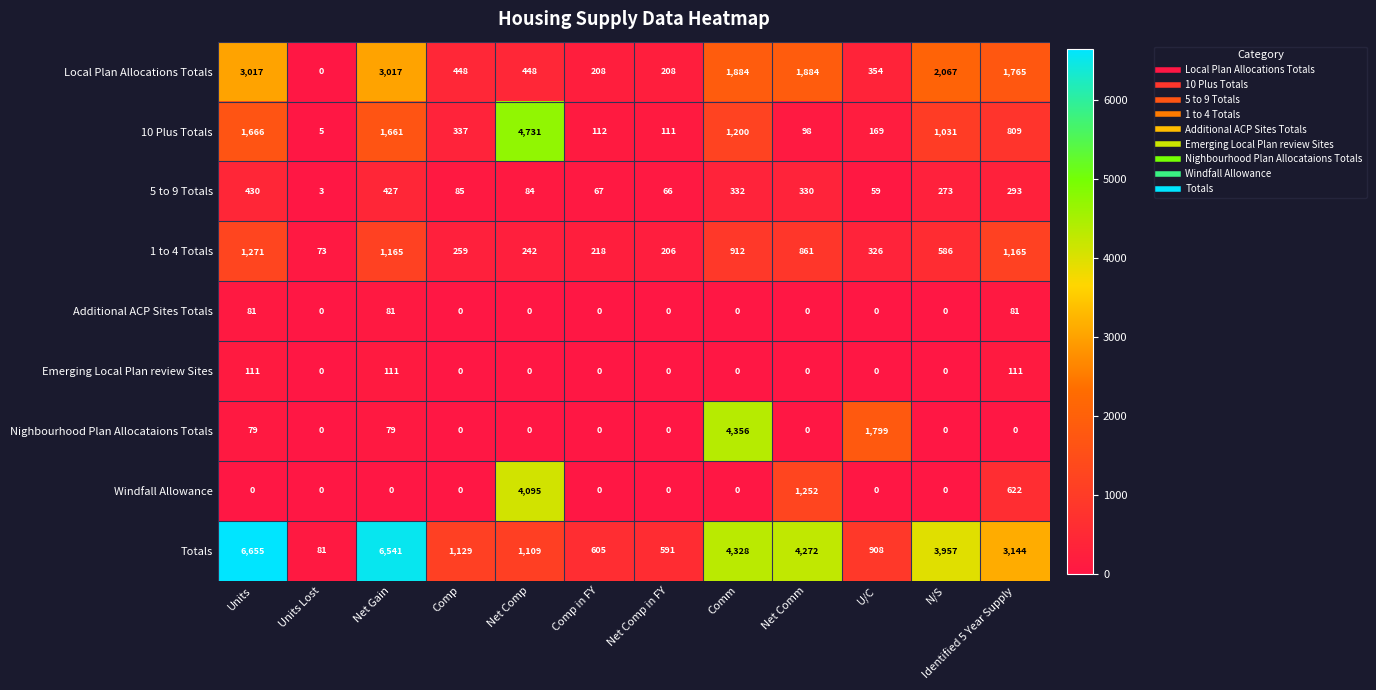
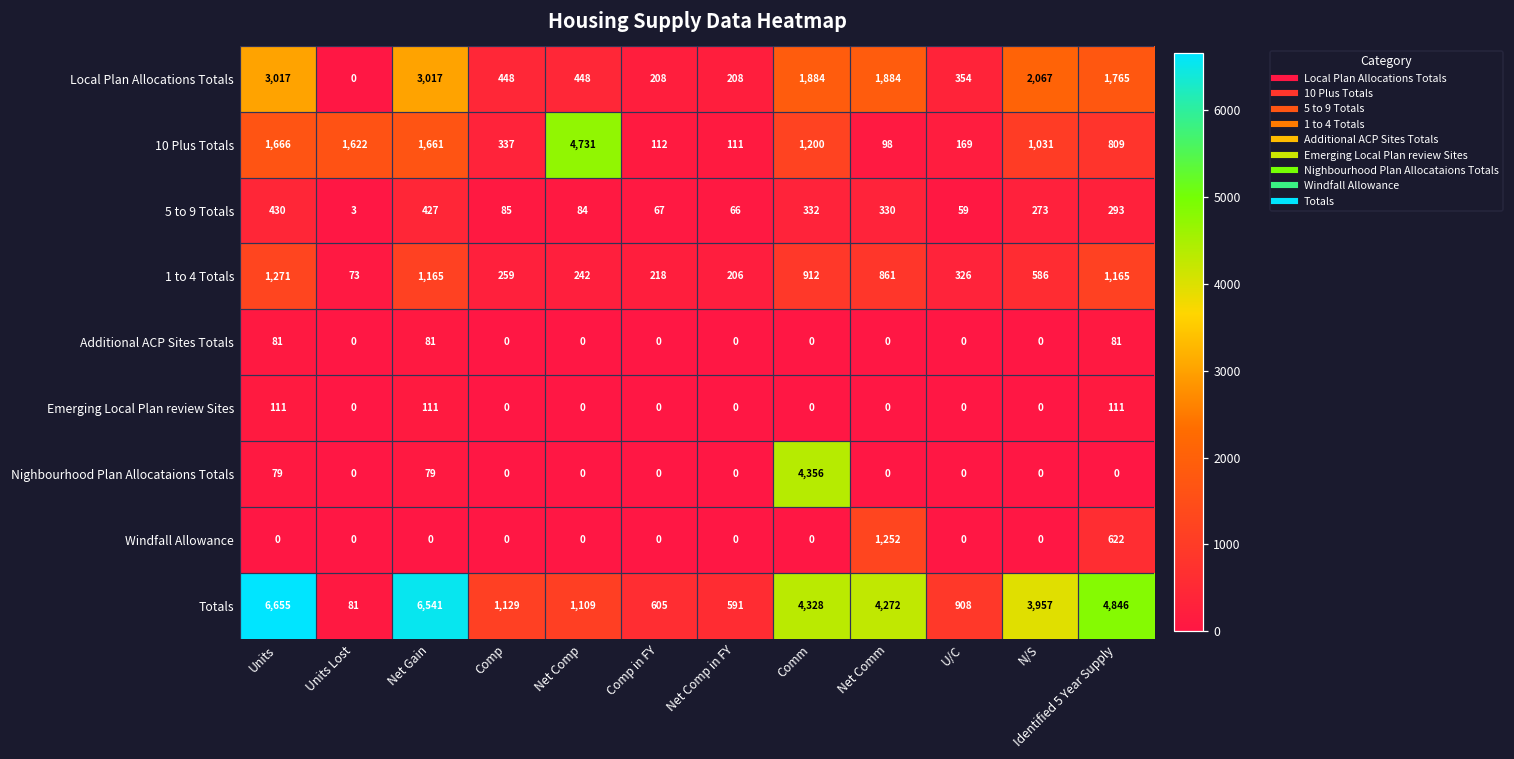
  {
    "Local Plan Allocations Totals": {
      "Units": "3,017",
      "Units Lost": "0",
      "Net Gain": "3,017",
      "Comp": "448",
      "Net Comp": "448",
      "Comp in FY": "208",
      "Net Comp in FY": "208",
      "Comm": "1,884",
      "Net Comm": "1,884",
      "U/C": "354",
      "N/S": "2,067",
      "Identified 5 Year Supply": "1,765"
    },
    "10 Plus Totals": {
      "Units": "1,666",
-     "Units Lost": "5",
+     "Units Lost": "1,622",
      "Net Gain": "1,661",
      "Comp": "337",
      "Net Comp": "4,731",
      "Comp in FY": "112",
      "Net Comp in FY": "111",
      "Comm": "1,200",
      "Net Comm": "98",
      "U/C": "169",
      "N/S": "1,031",
      "Identified 5 Year Supply": "809"
    },
    "5 to 9 Totals": {
      "Units": "430",
      "Units Lost": "3",
      "Net Gain": "427",
      "Comp": "85",
      "Net Comp": "84",
      "Comp in FY": "67",
      "Net Comp in FY": "66",
      "Comm": "332",
      "Net Comm": "330",
      "U/C": "59",
      "N/S": "273",
      "Identified 5 Year Supply": "293"
    },
    "1 to 4 Totals": {
      "Units": "1,271",
      "Units Lost": "73",
      "Net Gain": "1,165",
      "Comp": "259",
      "Net Comp": "242",
      "Comp in FY": "218",
      "Net Comp in FY": "206",
      "Comm": "912",
      "Net Comm": "861",
      "U/C": "326",
      "N/S": "586",
      "Identified 5 Year Supply": "1,165"
    },
    "Additional ACP Sites Totals": {
      "Units": "81",
      "Units Lost": "0",
      "Net Gain": "81",
      "Comp": "0",
      "Net Comp": "0",
      "Comp in FY": "0",
      "Net Comp in FY": "0",
      "Comm": "0",
      "Net Comm": "0",
      "U/C": "0",
      "N/S": "0",
      "Identified 5 Year Supply": "81"
    },
    "Emerging Local Plan review Sites": {
      "Units": "111",
      "Units Lost": "0",
      "Net Gain": "111",
      "Comp": "0",
      "Net Comp": "0",
      "Comp in FY": "0",
      "Net Comp in FY": "0",
      "Comm": "0",
      "Net Comm": "0",
      "U/C": "0",
      "N/S": "0",
      "Identified 5 Year Supply": "111"
    },
    "Nighbourhood Plan Allocataions Totals": {
      "Units": "79",
      "Units Lost": "0",
      "Net Gain": "79",
      "Comp": "0",
      "Net Comp": "0",
      "Comp in FY": "0",
      "Net Comp in FY": "0",
      "Comm": "4,356",
      "Net Comm": "0",
-     "U/C": "1,799",
+     "U/C": "0",
      "N/S": "0",
      "Identified 5 Year Supply": "0"
    },
    "Windfall Allowance": {
      "Units": "0",
      "Units Lost": "0",
      "Net Gain": "0",
      "Comp": "0",
-     "Net Comp": "4,095",
+     "Net Comp": "0",
      "Comp in FY": "0",
      "Net Comp in FY": "0",
      "Comm": "0",
      "Net Comm": "1,252",
      "U/C": "0",
      "N/S": "0",
      "Identified 5 Year Supply": "622"
    },
    "Totals": {
      "Units": "6,655",
      "Units Lost": "81",
      "Net Gain": "6,541",
      "Comp": "1,129",
      "Net Comp": "1,109",
      "Comp in FY": "605",
      "Net Comp in FY": "591",
      "Comm": "4,328",
      "Net Comm": "4,272",
      "U/C": "908",
      "N/S": "3,957",
-     "Identified 5 Year Supply": "3,144"
+     "Identified 5 Year Supply": "4,846"
    }
  }
